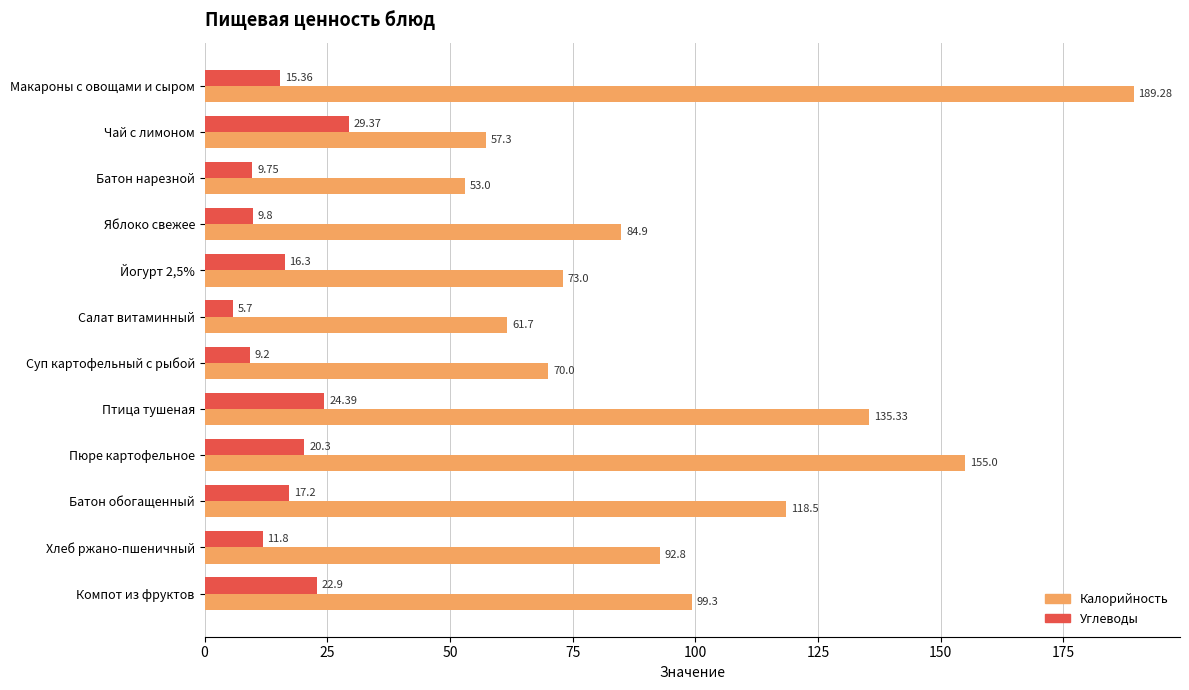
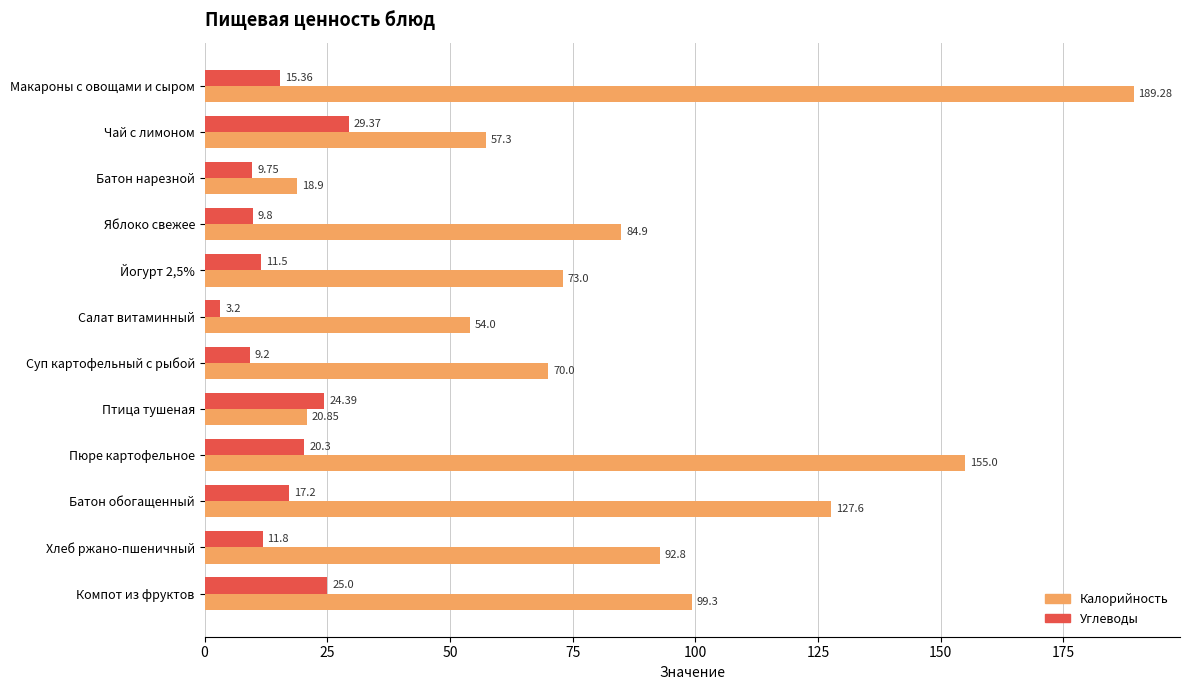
  {
    "Калорийность": {
      "Макароны с овощами и сыром": 189.28,
      "Чай с лимоном": 57.3,
-     "Батон нарезной": 53.0,
+     "Батон нарезной": 18.9,
      "Яблоко свежее": 84.9,
      "Йогурт 2,5%": 73.0,
-     "Салат витаминный": 61.7,
+     "Салат витаминный": 54.0,
      "Суп картофельный с рыбой": 70.0,
-     "Птица тушеная": 135.33,
+     "Птица тушеная": 20.85,
      "Пюре картофельное": 155.0,
-     "Батон обогащенный": 118.5,
+     "Батон обогащенный": 127.6,
      "Хлеб ржано-пшеничный": 92.8,
      "Компот из фруктов": 99.3
    },
    "Углеводы": {
      "Макароны с овощами и сыром": 15.36,
      "Чай с лимоном": 29.37,
      "Батон нарезной": 9.75,
      "Яблоко свежее": 9.8,
-     "Йогурт 2,5%": 16.3,
-     "Салат витаминный": 5.7,
+     "Йогурт 2,5%": 11.5,
+     "Салат витаминный": 3.2,
      "Суп картофельный с рыбой": 9.2,
      "Птица тушеная": 24.39,
      "Пюре картофельное": 20.3,
      "Батон обогащенный": 17.2,
      "Хлеб ржано-пшеничный": 11.8,
-     "Компот из фруктов": 22.9
+     "Компот из фруктов": 25.0
    }
  }
